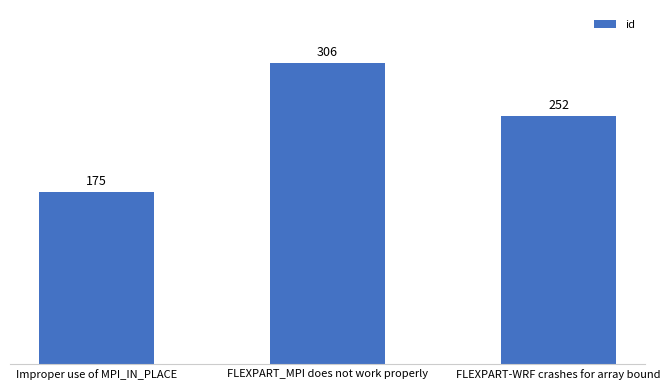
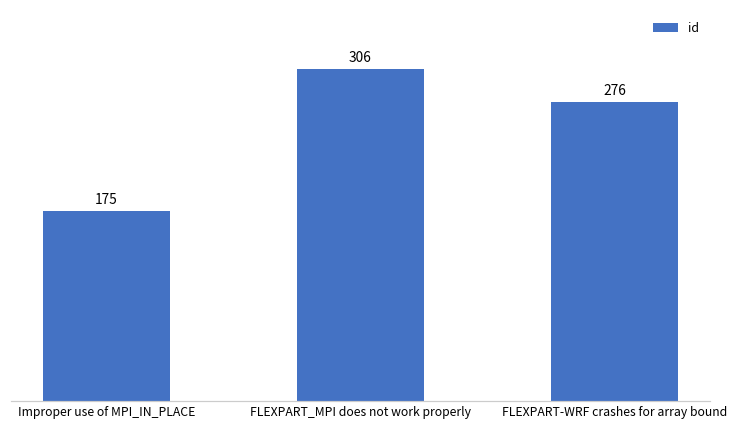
  {
    "Improper use of MPI_IN_PLACE": 175,
    "FLEXPART_MPI does not work properly": 306,
-   "FLEXPART-WRF crashes for array bound": 252
+   "FLEXPART-WRF crashes for array bound": 276
  }
